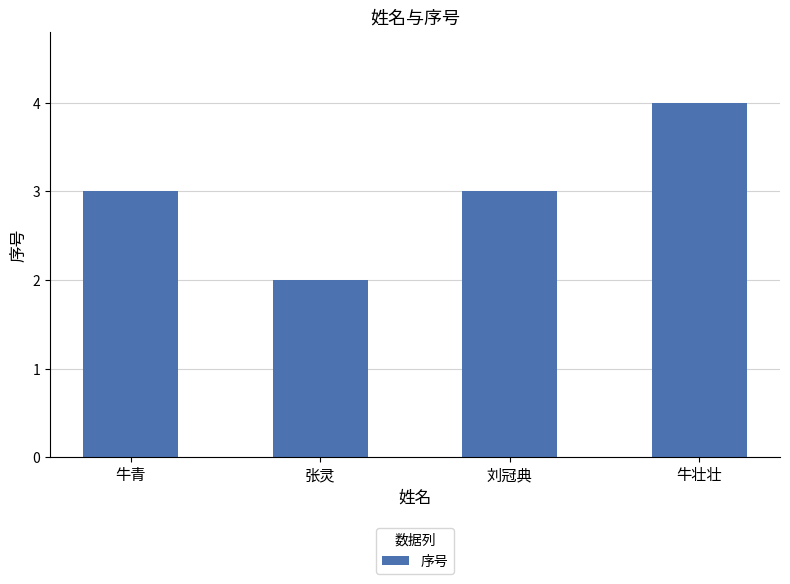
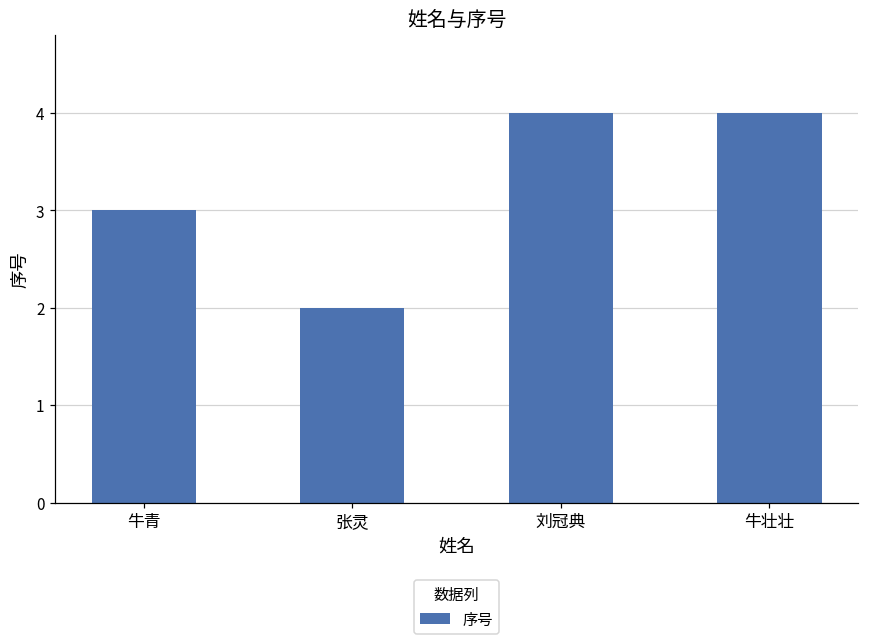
  {
    "牛青": 3,
    "张灵": 2,
-   "刘冠典": 3,
+   "刘冠典": 4,
    "牛壮壮": 4
  }
